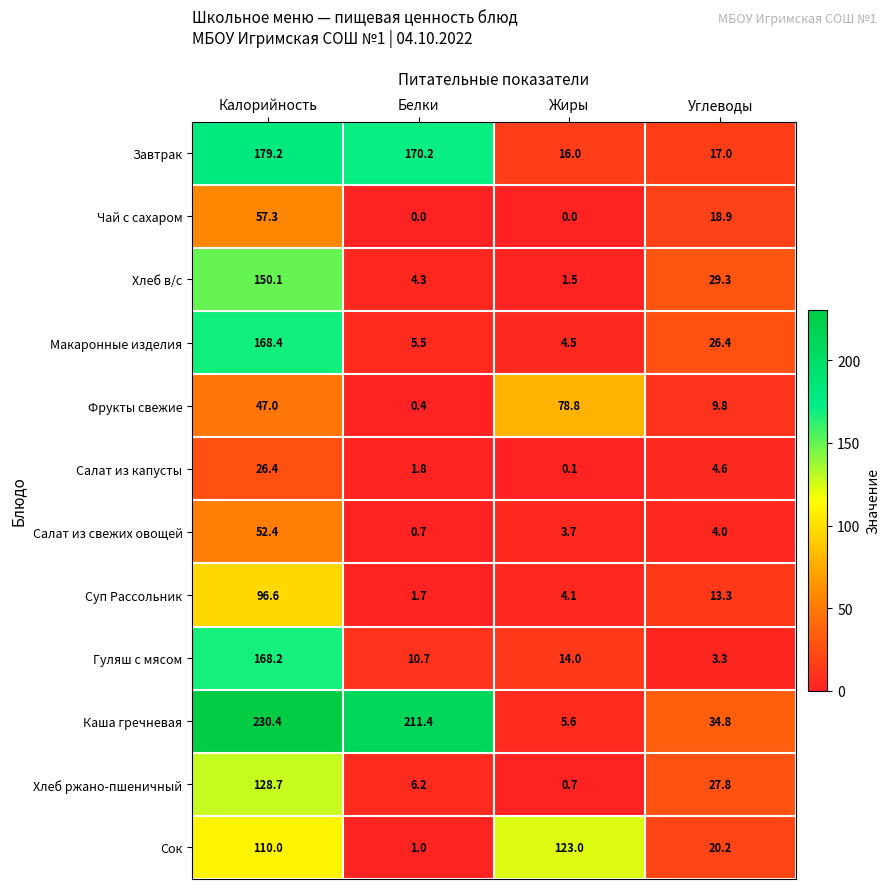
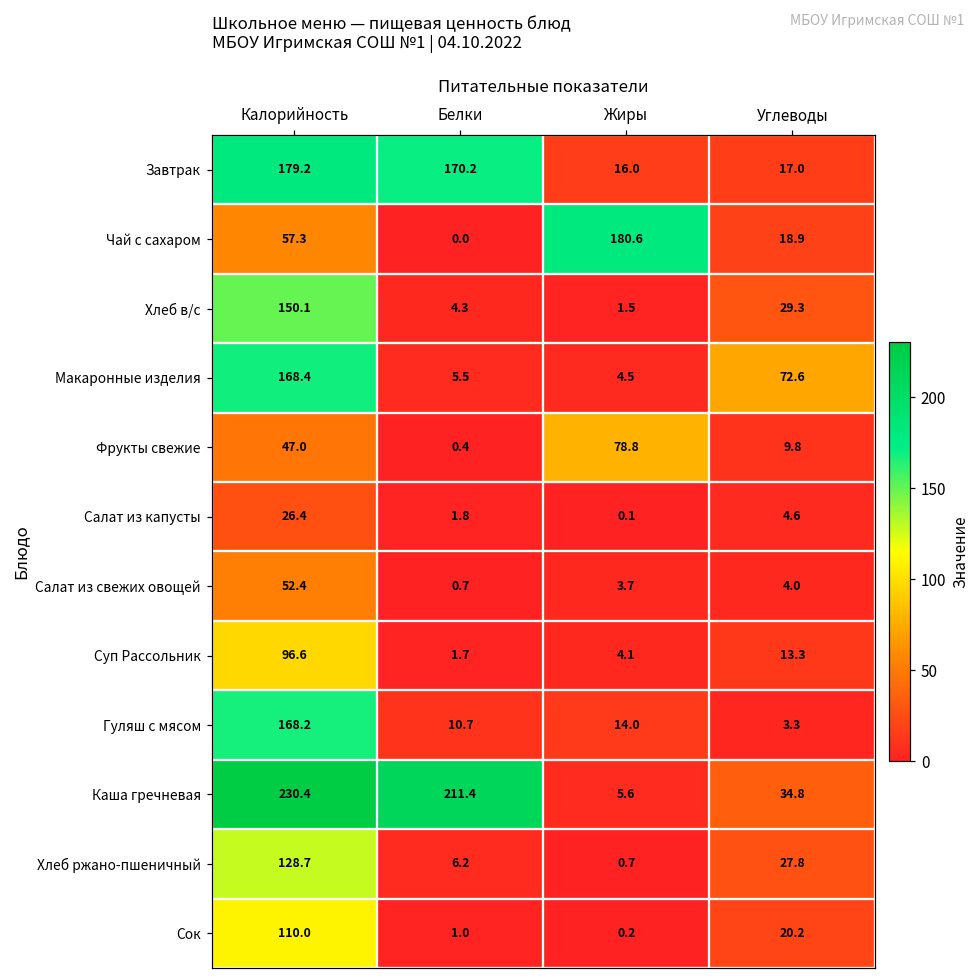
  {
    "Завтрак": {
      "Калорийность": 179.2,
      "Белки": 170.2,
      "Жиры": 16.0,
      "Углеводы": 17.0
    },
    "Чай с сахаром": {
      "Калорийность": 57.3,
      "Белки": 0.0,
-     "Жиры": 0.0,
+     "Жиры": 180.6,
      "Углеводы": 18.9
    },
    "Хлеб в/с": {
      "Калорийность": 150.1,
      "Белки": 4.3,
      "Жиры": 1.5,
      "Углеводы": 29.3
    },
    "Макаронные изделия": {
      "Калорийность": 168.4,
      "Белки": 5.5,
      "Жиры": 4.5,
-     "Углеводы": 26.4
+     "Углеводы": 72.6
    },
    "Фрукты свежие": {
      "Калорийность": 47.0,
      "Белки": 0.4,
      "Жиры": 78.8,
      "Углеводы": 9.8
    },
    "Салат из капусты": {
      "Калорийность": 26.4,
      "Белки": 1.8,
      "Жиры": 0.1,
      "Углеводы": 4.6
    },
    "Салат из свежих овощей": {
      "Калорийность": 52.4,
      "Белки": 0.7,
      "Жиры": 3.7,
      "Углеводы": 4.0
    },
    "Суп Рассольник": {
      "Калорийность": 96.6,
      "Белки": 1.7,
      "Жиры": 4.1,
      "Углеводы": 13.3
    },
    "Гуляш с мясом": {
      "Калорийность": 168.2,
      "Белки": 10.7,
      "Жиры": 14.0,
      "Углеводы": 3.3
    },
    "Каша гречневая": {
      "Калорийность": 230.4,
      "Белки": 211.4,
      "Жиры": 5.6,
      "Углеводы": 34.8
    },
    "Хлеб ржано-пшеничный": {
      "Калорийность": 128.7,
      "Белки": 6.2,
      "Жиры": 0.7,
      "Углеводы": 27.8
    },
    "Сок": {
      "Калорийность": 110.0,
      "Белки": 1.0,
-     "Жиры": 123.0,
+     "Жиры": 0.2,
      "Углеводы": 20.2
    }
  }
